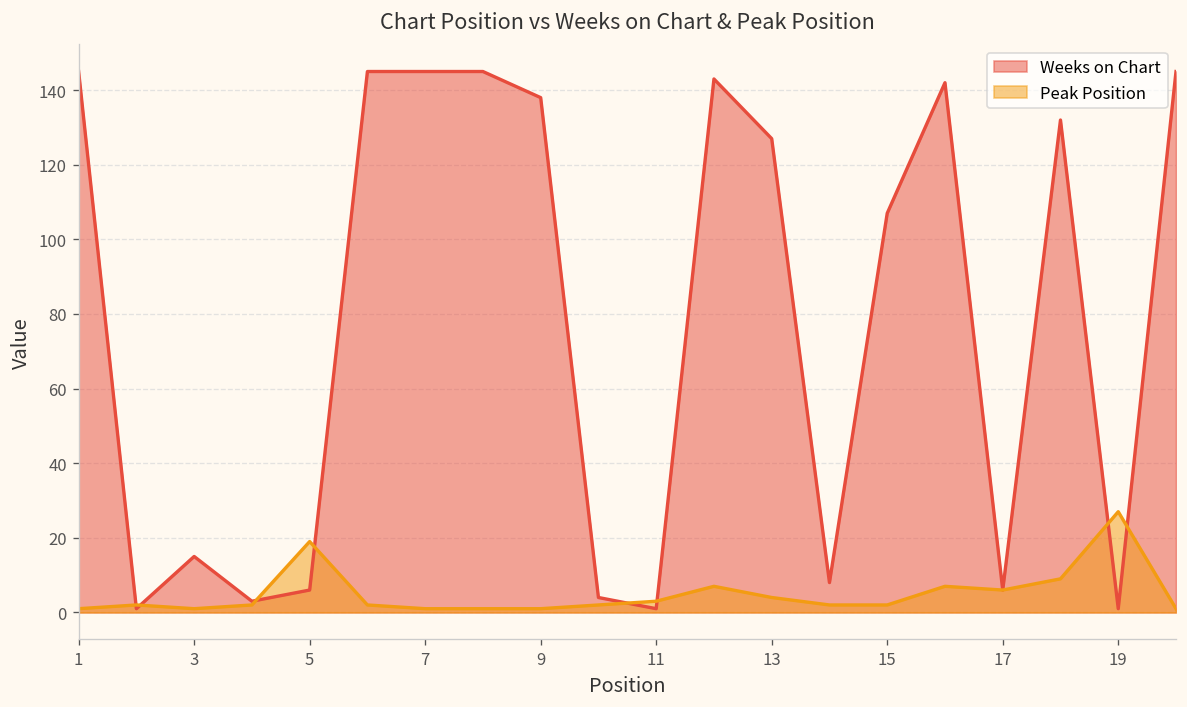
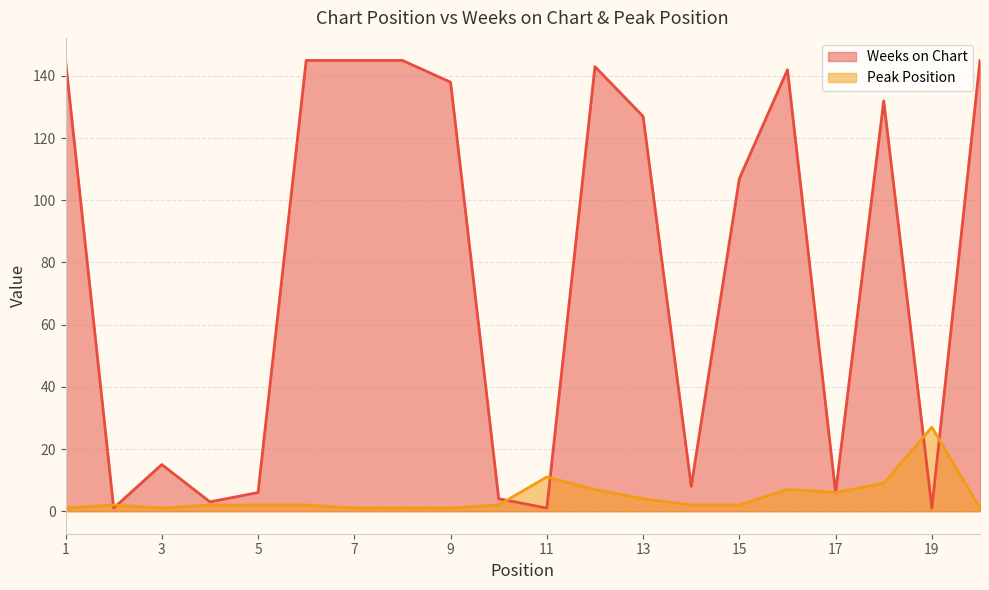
  {
    "Weeks on Chart": {
      "1": 145,
      "3": 15,
      "5": 6,
      "7": 145,
      "9": 138,
      "11": 1,
      "13": 127,
      "15": 107,
      "19": 1
    },
    "Peak Position": {
      "1": 1,
      "3": 1,
-     "5": 19,
+     "5": 2,
      "7": 1,
      "9": 1,
-     "11": 3,
+     "11": 11,
      "13": 4,
      "15": 2,
      "19": 27
    }
  }
